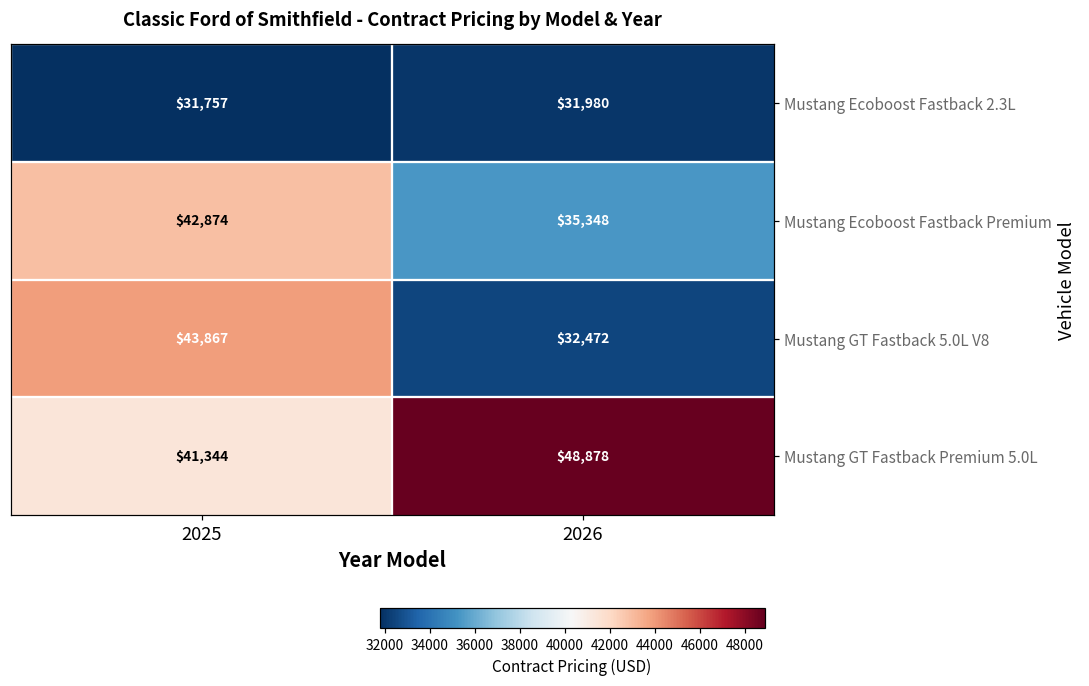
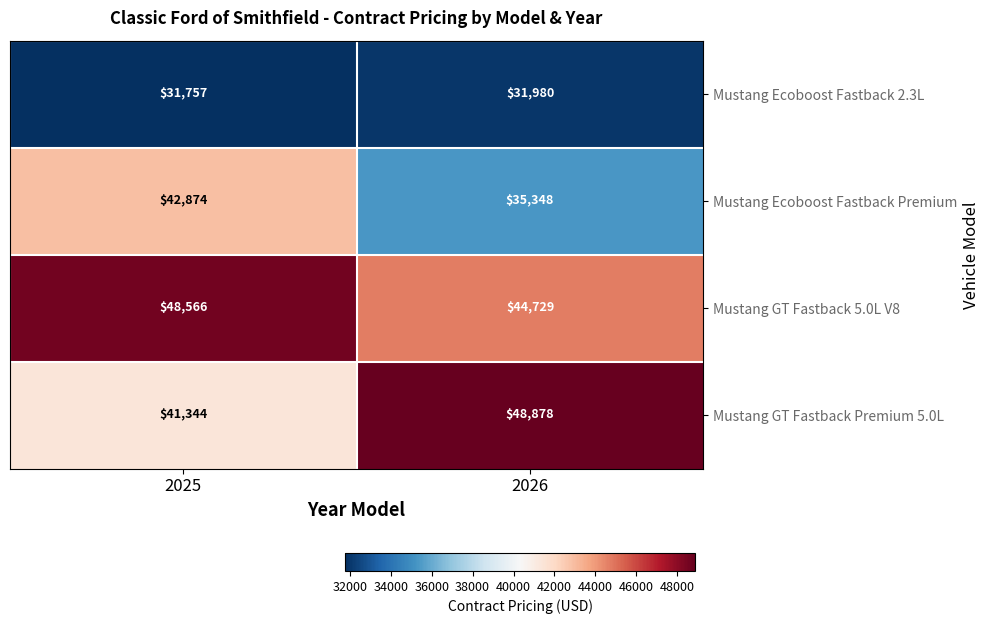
  {
    "Mustang Ecoboost Fastback 2.3L": {
      "2025": "$31,757",
      "2026": "$31,980"
    },
    "Mustang Ecoboost Fastback Premium": {
      "2025": "$42,874",
      "2026": "$35,348"
    },
    "Mustang GT Fastback 5.0L V8": {
-     "2025": "$43,867",
-     "2026": "$32,472"
+     "2025": "$48,566",
+     "2026": "$44,729"
    },
    "Mustang GT Fastback Premium 5.0L": {
      "2025": "$41,344",
      "2026": "$48,878"
    }
  }
